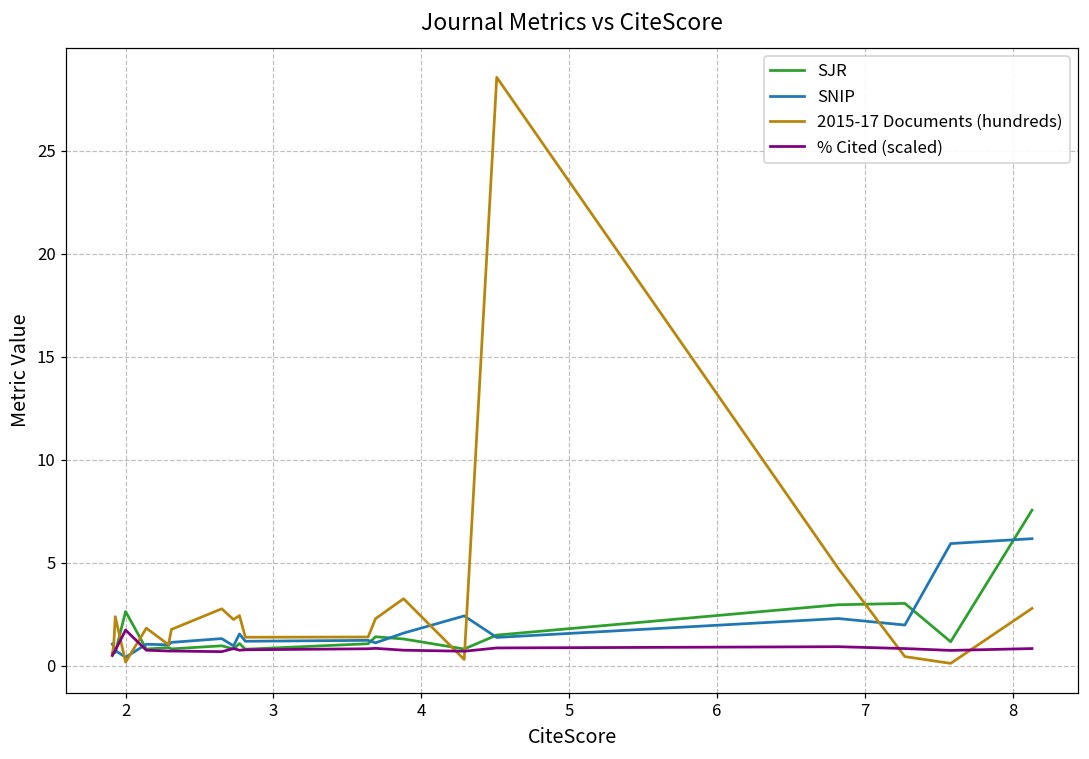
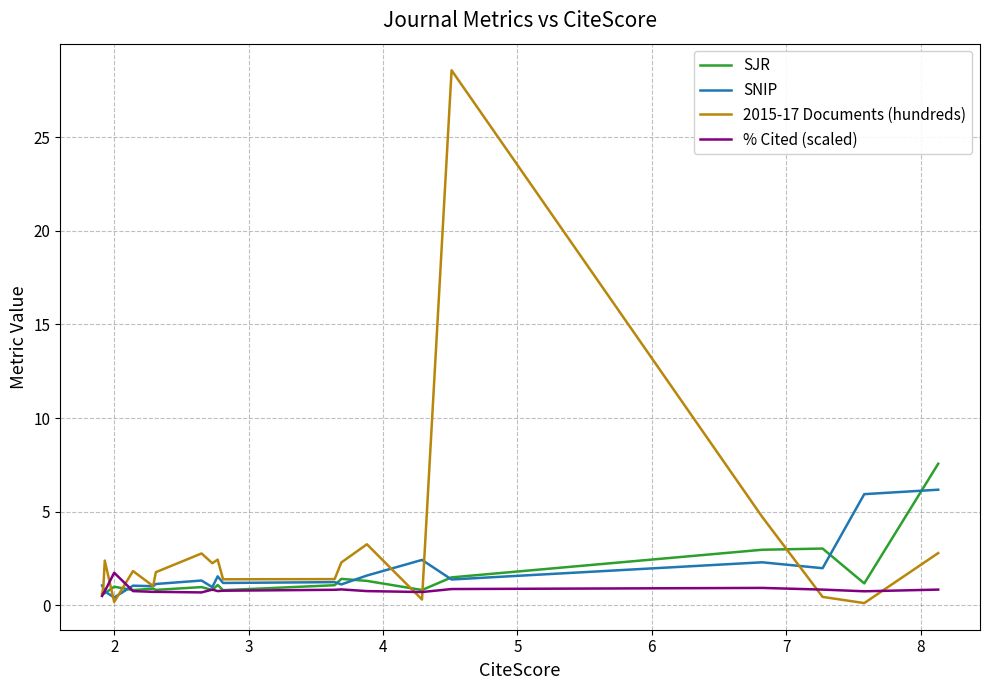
  {
    "SJR": {
-     "2": 2.6
+     "2": 1.0
    },
    "SNIP": {
      "2": 0.4
    },
    "2015-17 Documents (hundreds)": {
      "2": 0.2
    },
    "% Cited (scaled)": {
      "2": 1.7
    }
  }
